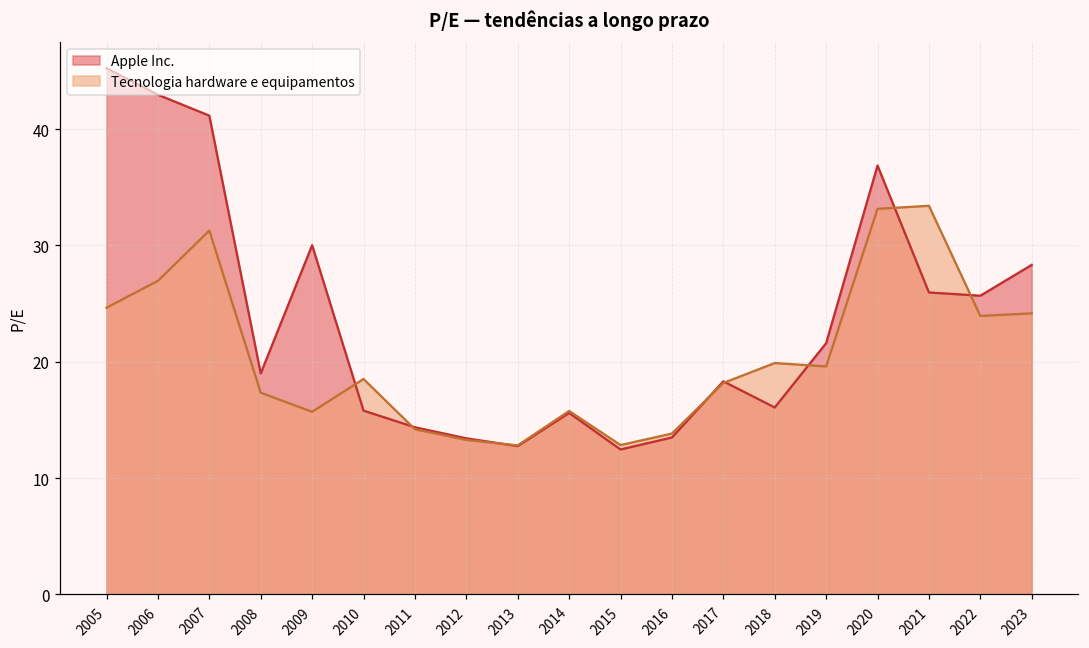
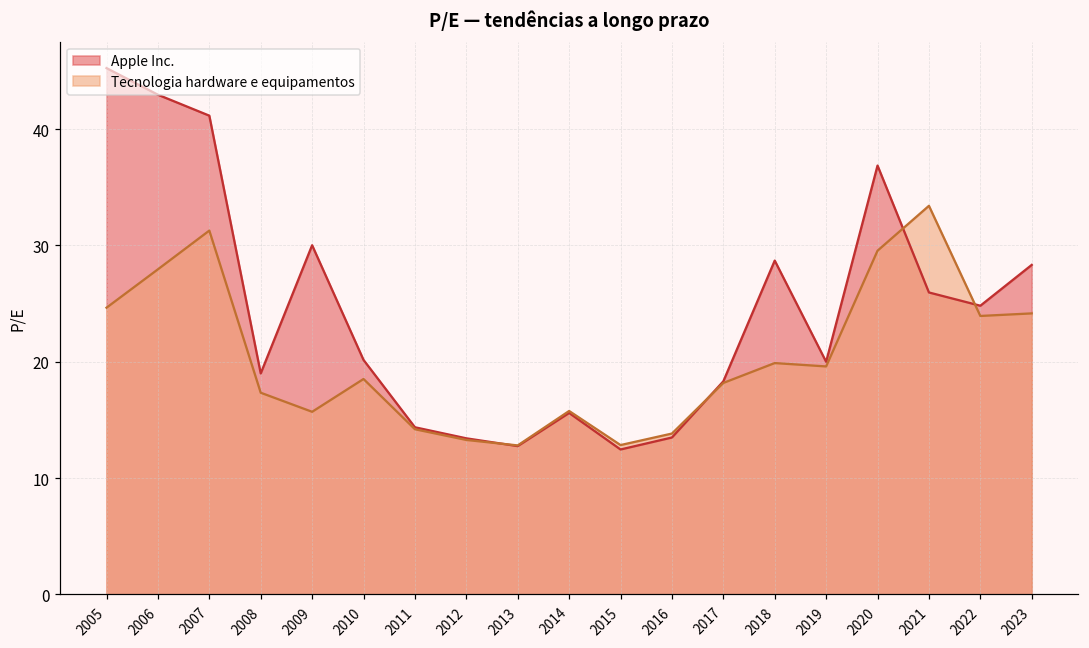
  {
    "Apple Inc.": {
      "2007": 41.2,
      "2008": 19.0,
      "2009": 30.0,
-     "2010": 15.8,
+     "2010": 20.2,
      "2015": 12.5,
      "2016": 13.5,
-     "2018": 16.1,
-     "2019": 21.6,
+     "2018": 28.7,
+     "2019": 20.0,
      "2020": 36.9,
      "2021": 26.0,
-     "2022": 25.7,
+     "2022": 24.8,
      "2023": 28.3
    },
    "Tecnologia hardware e equipamentos": {
      "2005": 24.7,
-     "2006": 27.0,
+     "2006": 28.0,
      "2007": 31.3,
      "2008": 17.3,
      "2009": 15.7,
      "2010": 18.5,
      "2015": 12.8,
      "2016": 13.8,
      "2018": 19.9,
      "2019": 19.6,
-     "2020": 33.2,
+     "2020": 29.6,
      "2021": 33.4,
      "2022": 23.9,
      "2023": 24.2
    }
  }
